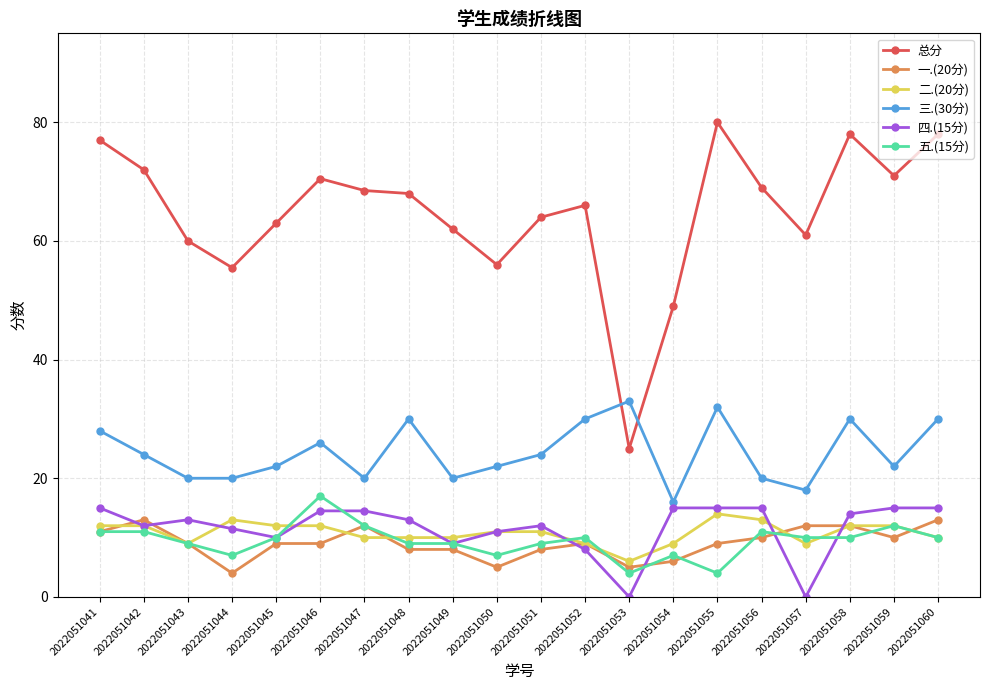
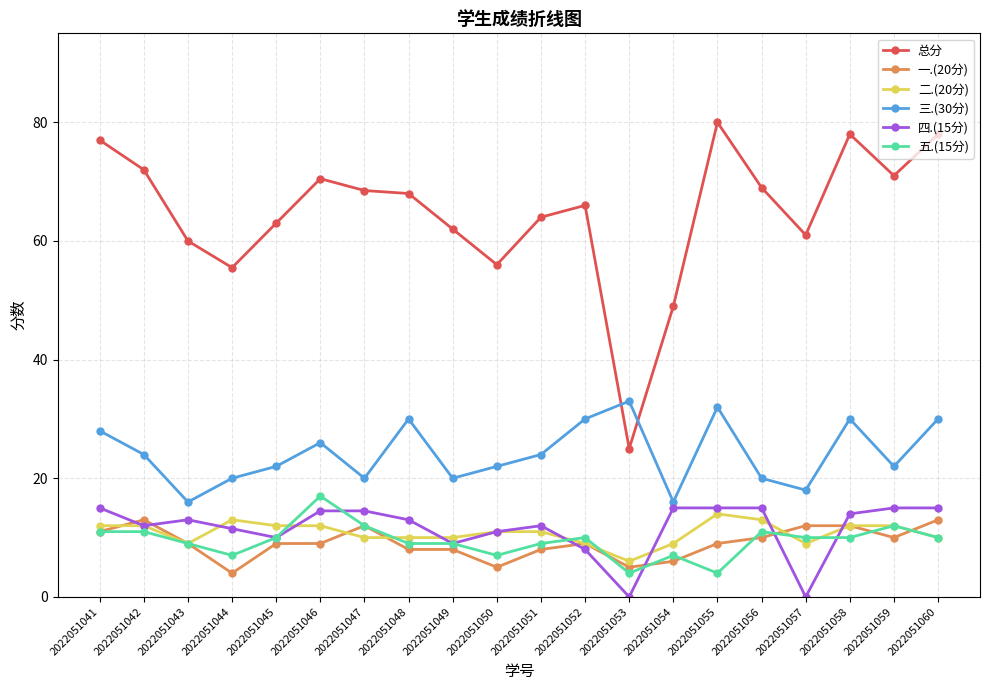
  {
    "二.(20分)": {
      "2022051041": 12,
      "2022051044": 13,
      "2022051045": 12,
      "2022051046": 12,
      "2022051047": 10,
      "2022051048": 10,
      "2022051049": 10,
      "2022051051": 11,
      "2022051053": 6,
      "2022051054": 9,
      "2022051055": 14,
      "2022051056": 13,
      "2022051057": 9
    },
    "三.(30分)": {
      "2022051041": 28,
      "2022051042": 24,
-     "2022051043": 20,
+     "2022051043": 16,
      "2022051044": 20,
      "2022051045": 22,
      "2022051046": 26,
      "2022051047": 20,
      "2022051048": 30,
      "2022051049": 20,
      "2022051050": 22,
      "2022051051": 24,
      "2022051052": 30,
      "2022051053": 33,
      "2022051054": 16,
      "2022051055": 32,
      "2022051056": 20,
      "2022051057": 18,
      "2022051058": 30,
      "2022051059": 22,
      "2022051060": 30
    },
    "四.(15分)": {
      "2022051041": 15,
      "2022051043": 13,
      "2022051044": 12,
      "2022051046": 15,
      "2022051047": 15,
      "2022051048": 13,
      "2022051051": 12,
      "2022051052": 8,
      "2022051053": 0,
      "2022051054": 15,
      "2022051055": 15,
      "2022051056": 15,
      "2022051057": 0,
      "2022051058": 14,
      "2022051059": 15,
      "2022051060": 15
    },
    "五.(15分)": {
      "2022051042": 11,
      "2022051044": 7,
      "2022051046": 17,
      "2022051048": 9,
      "2022051050": 7,
      "2022051051": 9,
      "2022051052": 10,
      "2022051053": 4,
      "2022051054": 7,
      "2022051055": 4,
      "2022051056": 11,
      "2022051057": 10,
      "2022051058": 10
    }
  }
